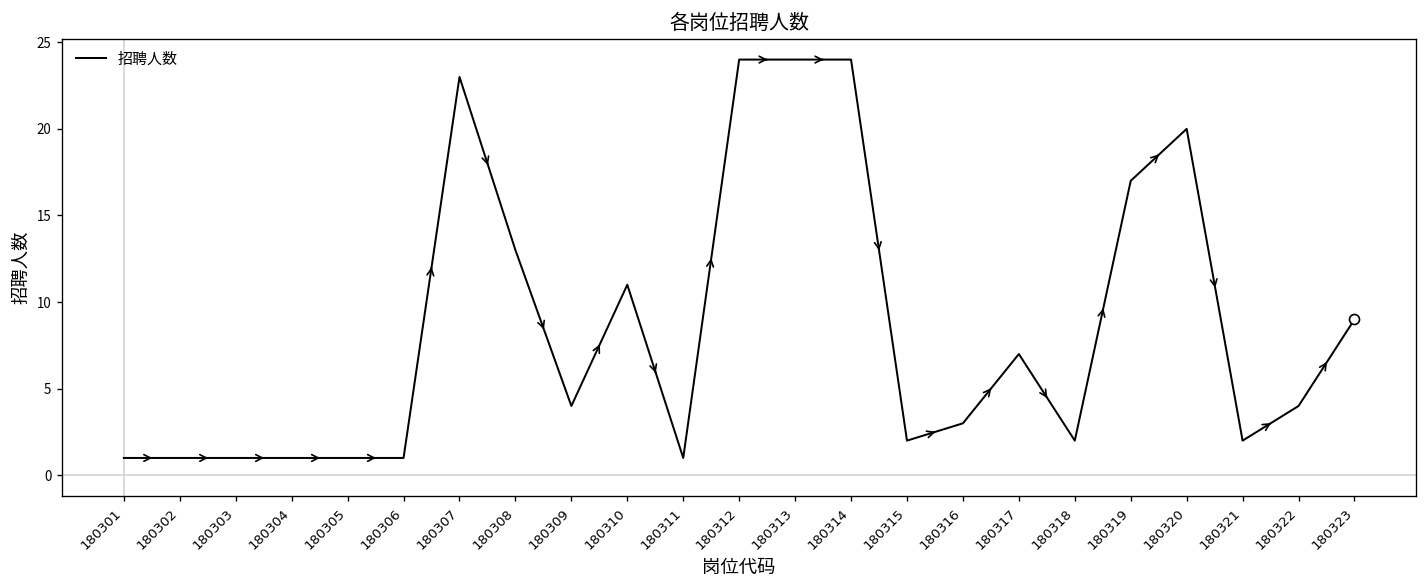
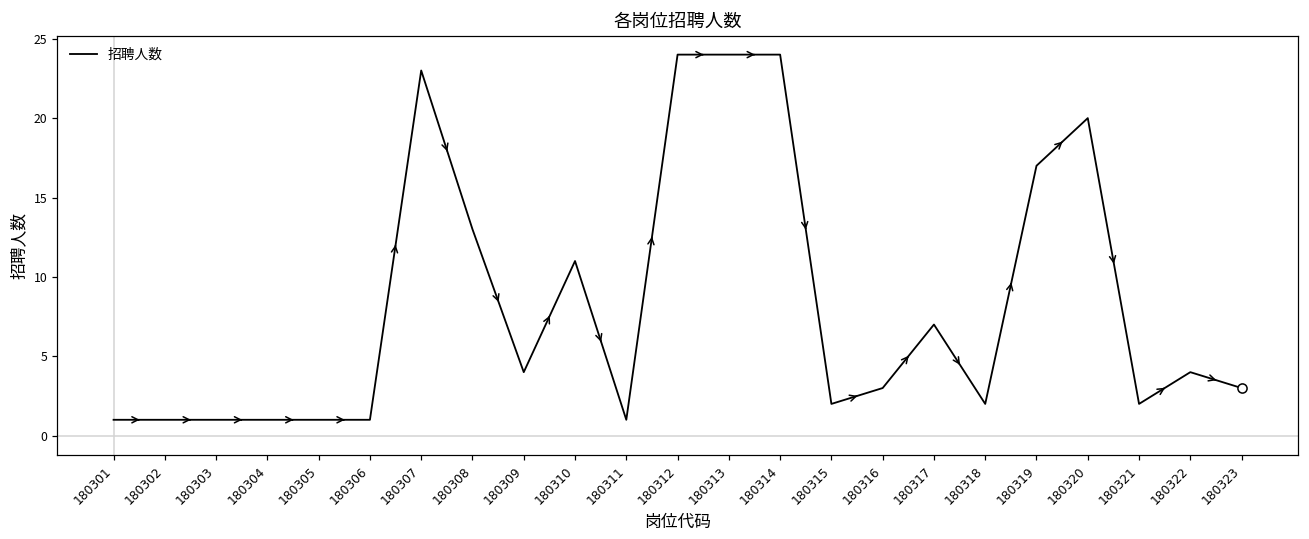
  {
    "招聘人数": {
      "180301": 1,
      "180302": 1,
      "180303": 1,
      "180304": 1,
      "180305": 1,
      "180306": 1,
      "180307": 23,
      "180308": 13,
      "180309": 4,
      "180310": 11,
      "180311": 1,
      "180312": 24,
      "180313": 24,
      "180314": 24,
      "180315": 2,
      "180316": 3,
      "180317": 7,
      "180318": 2,
      "180319": 17,
      "180320": 20,
      "180321": 2,
      "180322": 4,
-     "180323": 9
+     "180323": 3
    }
  }
